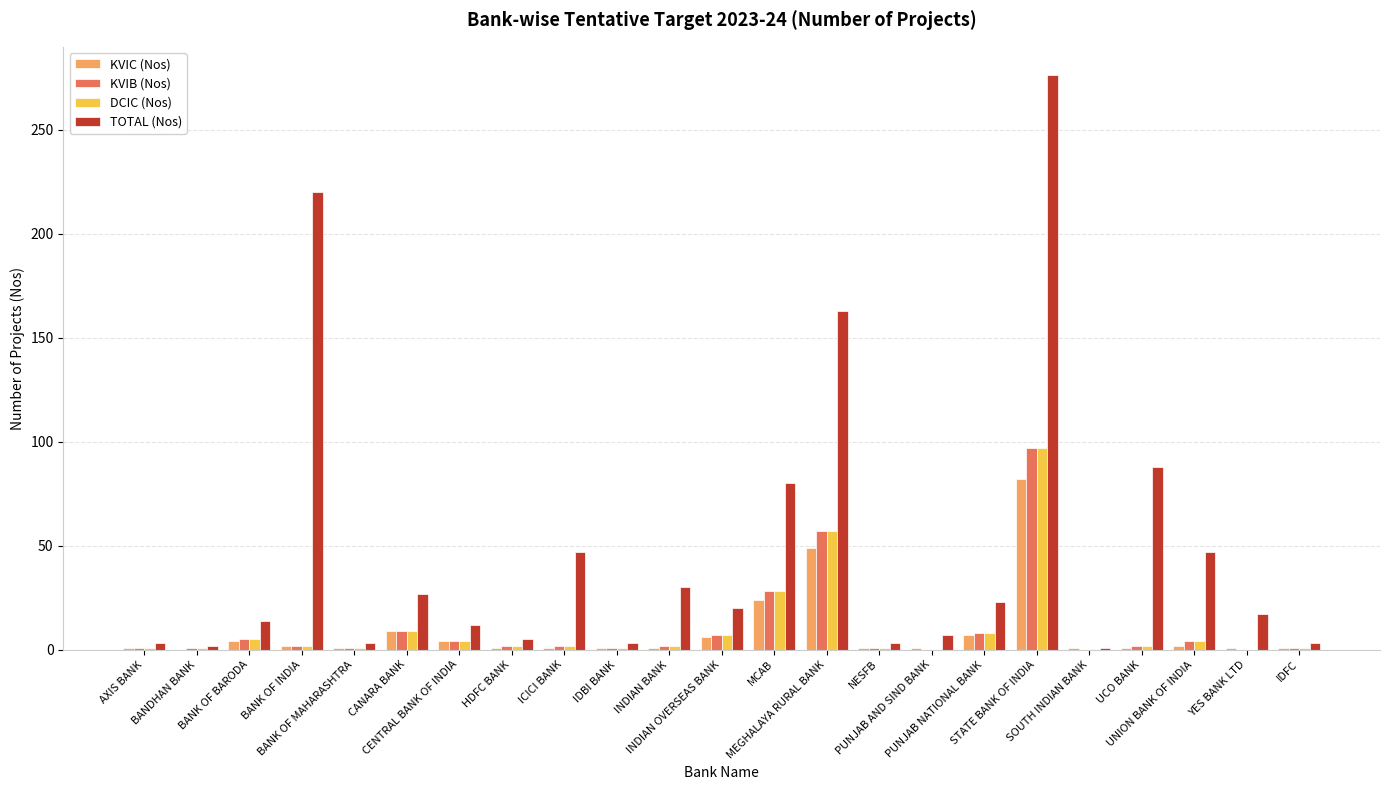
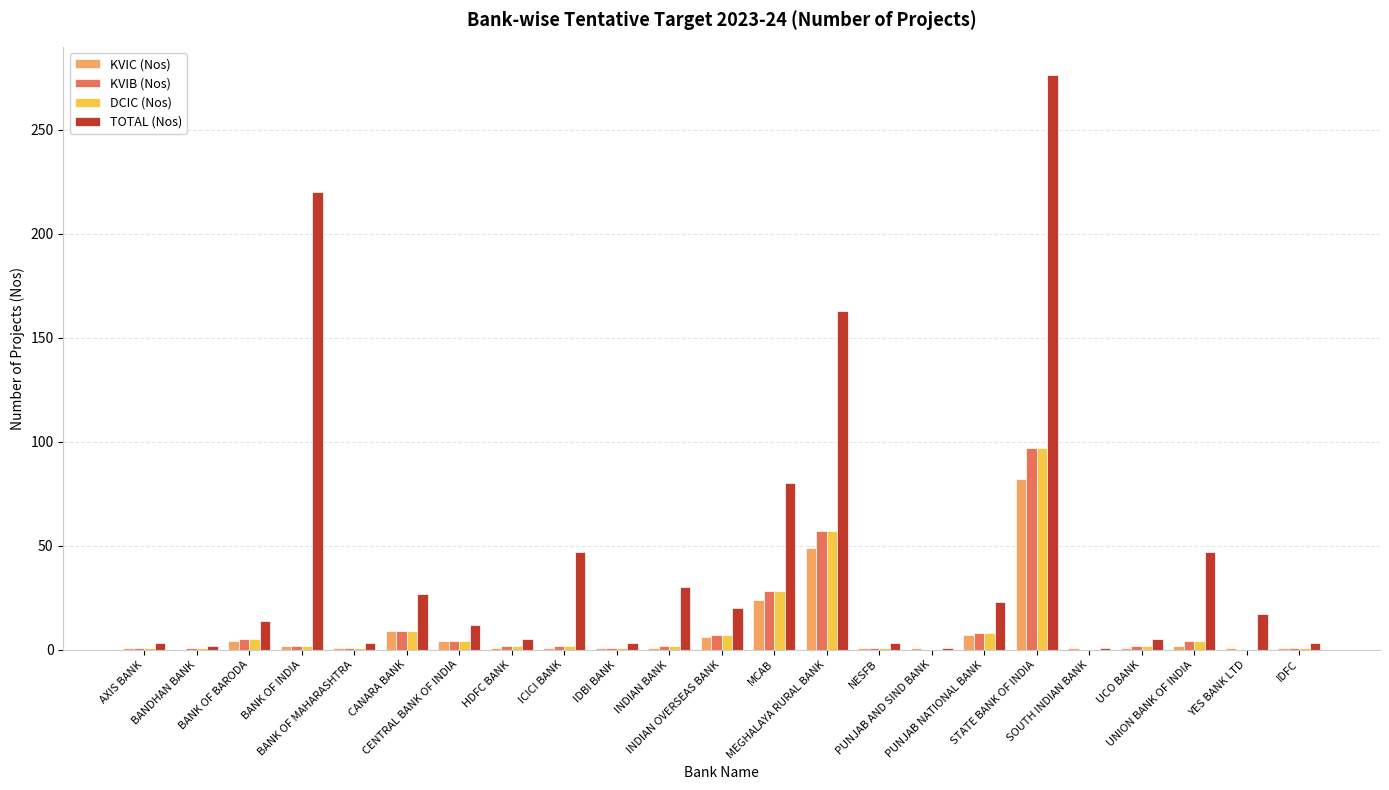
  {
    "TOTAL (Nos)": {
      "AXIS BANK": 3,
      "BANDHAN BANK": 2,
      "BANK OF BARODA": 14,
      "BANK OF INDIA": 220,
      "BANK OF MAHARASHTRA": 3,
      "CANARA BANK": 27,
      "CENTRAL BANK OF INDIA": 12,
      "HDFC BANK": 5,
      "ICICI BANK": 47,
      "IDBI BANK": 3,
      "INDIAN BANK": 30,
      "INDIAN OVERSEAS BANK": 20,
      "MCAB": 80,
      "MEGHALAYA RURAL BANK": 163,
      "NESFB": 3,
-     "PUNJAB AND SIND BANK": 7,
+     "PUNJAB AND SIND BANK": 1,
      "PUNJAB NATIONAL BANK": 23,
      "STATE BANK OF INDIA": 276,
-     "UCO BANK": 88,
+     "UCO BANK": 5,
      "UNION BANK OF INDIA": 47,
      "YES BANK LTD": 17,
      "IDFC": 3
    }
  }
